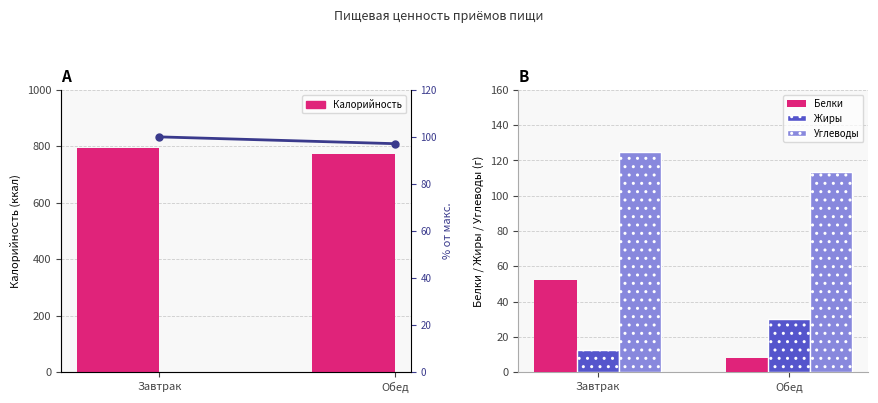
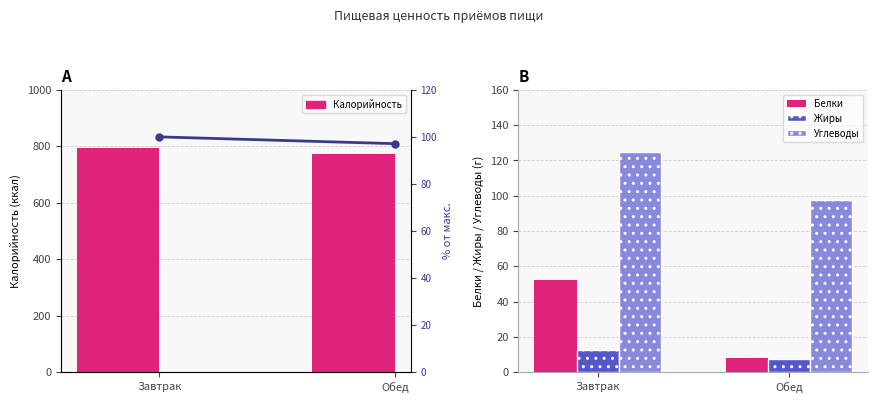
  {
    "B": {
      "Белки": {
        "Завтрак": 52,
        "Обед": 8
      },
      "Жиры": {
        "Завтрак": 13,
-       "Обед": 30
+       "Обед": 8
      },
      "Углеводы": {
        "Завтрак": 125,
-       "Обед": 114
+       "Обед": 97
      }
    }
  }
